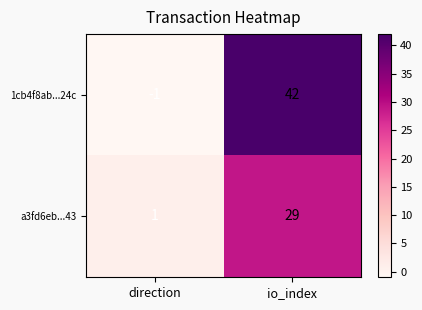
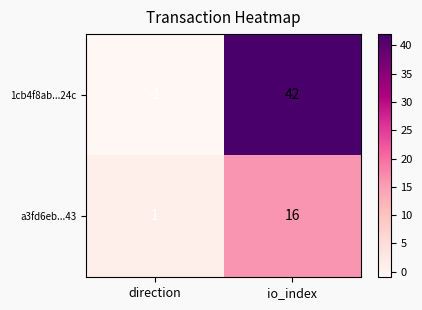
  {
    "1cb4f8ab...24c": {
      "io_index": 42
    },
    "a3fd6eb...43": {
-     "io_index": 29
+     "io_index": 16
    }
  }
